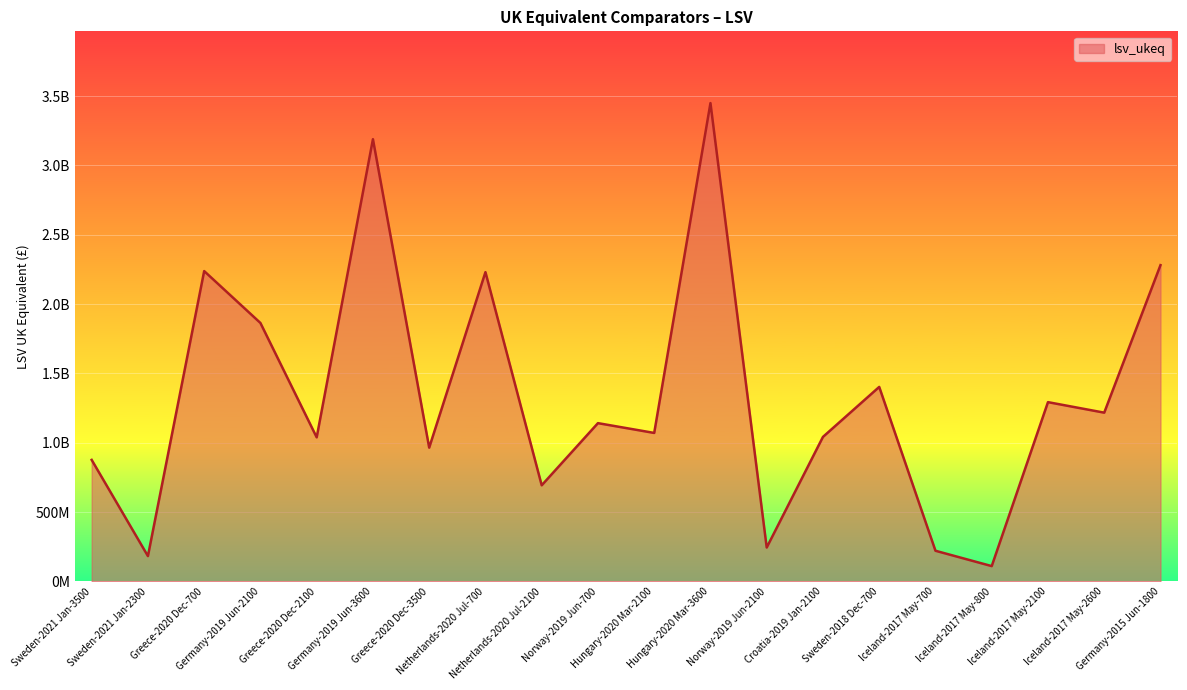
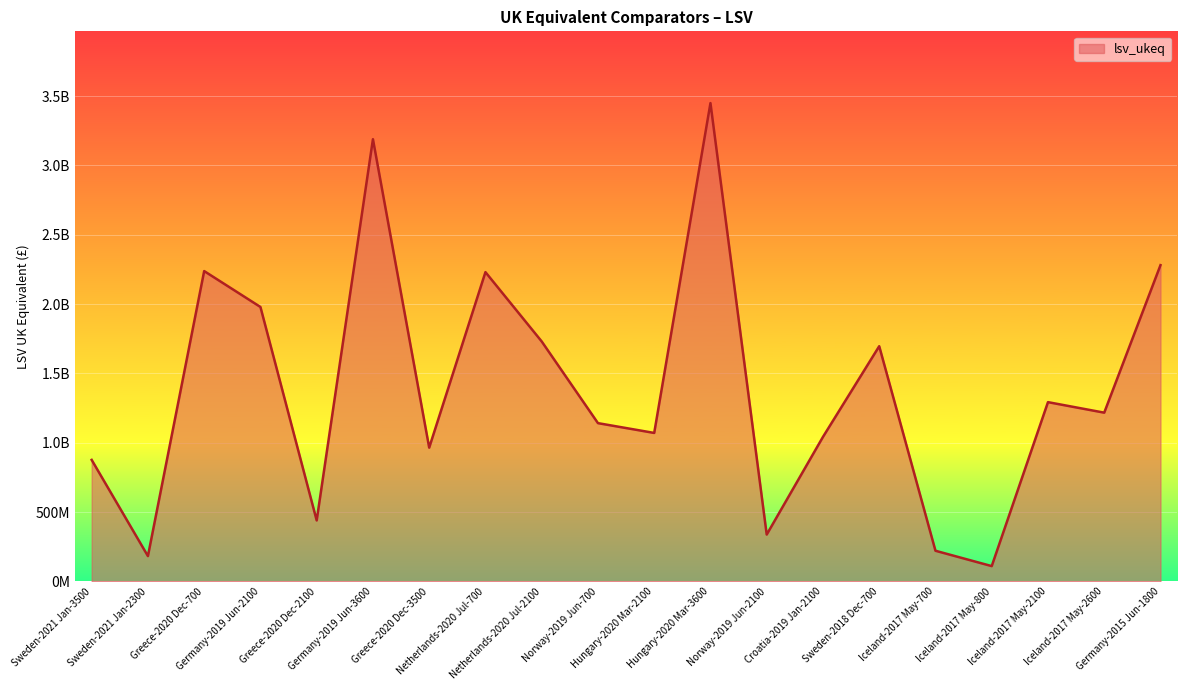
  {
    "Sweden-2021 Jan-3500": 880000000,
    "Sweden-2021 Jan-2300": 180000000,
    "Greece-2020 Dec-700": 2240000000,
-   "Germany-2019 Jun-2100": 1860000000,
-   "Greece-2020 Dec-2100": 1040000000,
+   "Germany-2019 Jun-2100": 1980000000,
+   "Greece-2020 Dec-2100": 440000000,
    "Germany-2019 Jun-3600": 3190000000,
    "Greece-2020 Dec-3500": 960000000,
    "Netherlands-2020 Jul-700": 2230000000,
-   "Netherlands-2020 Jul-2100": 690000000,
+   "Netherlands-2020 Jul-2100": 1730000000,
    "Norway-2019 Jun-700": 1140000000,
    "Hungary-2020 Mar-2100": 1070000000,
    "Hungary-2020 Mar-3600": 3450000000,
-   "Norway-2019 Jun-2100": 240000000,
+   "Norway-2019 Jun-2100": 340000000,
    "Croatia-2019 Jan-2100": 1040000000,
-   "Sweden-2018 Dec-700": 1400000000,
+   "Sweden-2018 Dec-700": 1700000000,
    "Iceland-2017 May-700": 220000000,
    "Iceland-2017 May-800": 110000000,
    "Iceland-2017 May-2100": 1290000000,
    "Iceland-2017 May-2600": 1220000000,
    "Germany-2015 Jun-1800": 2280000000
  }
